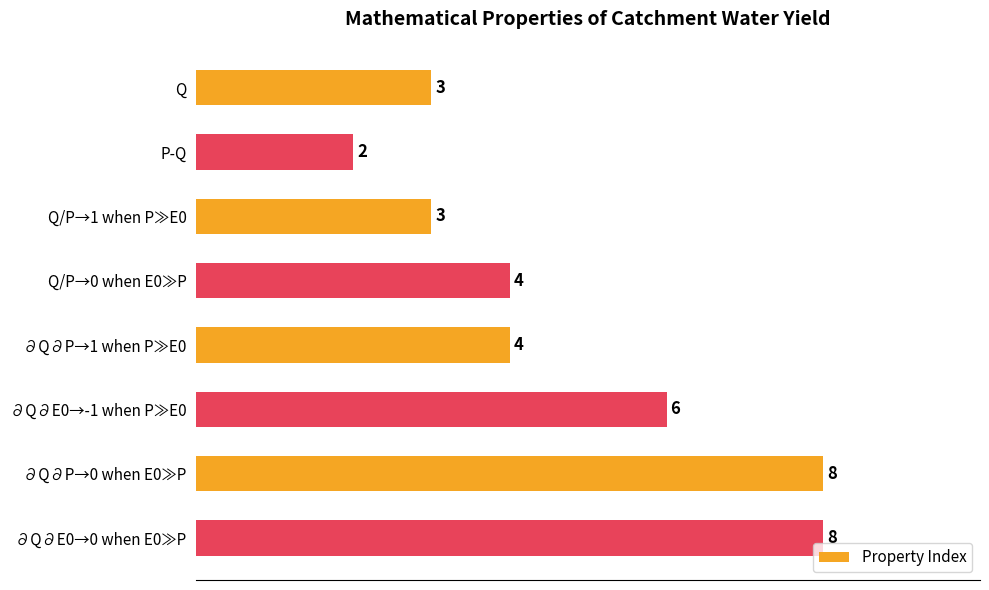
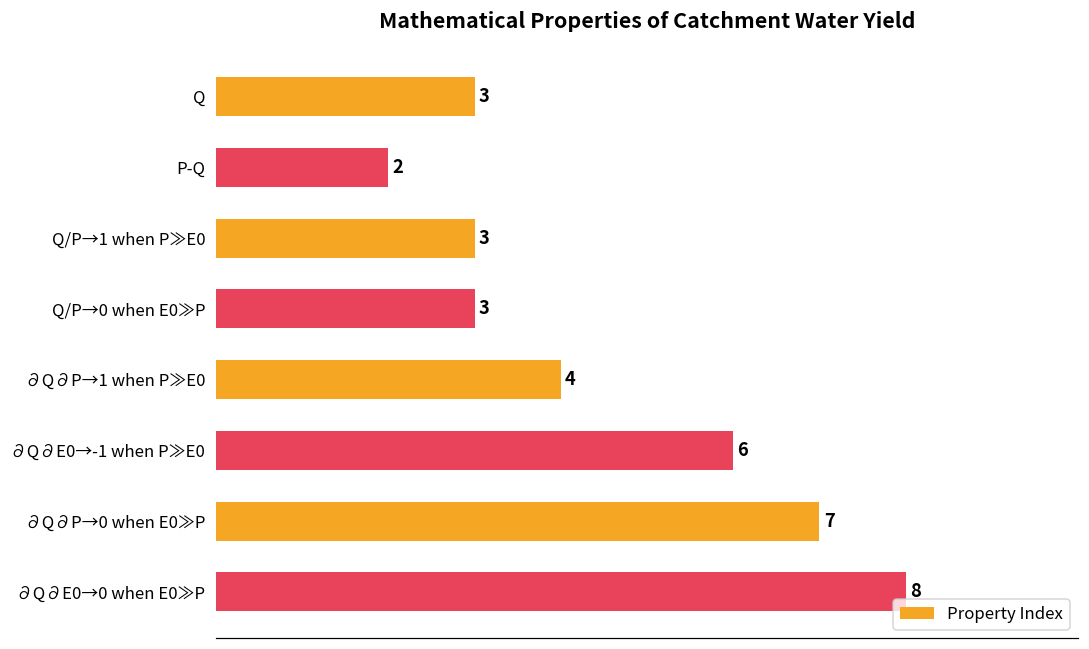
  {
    "Q": 3,
    "P-Q": 2,
    "Q/P→1 when P≫E0": 3,
-   "Q/P→0 when E0≫P": 4,
+   "Q/P→0 when E0≫P": 3,
    "∂Q∂P→1 when P≫E0": 4,
    "∂Q∂E0→-1 when P≫E0": 6,
-   "∂Q∂P→0 when E0≫P": 8
+   "∂Q∂P→0 when E0≫P": 7
  }
